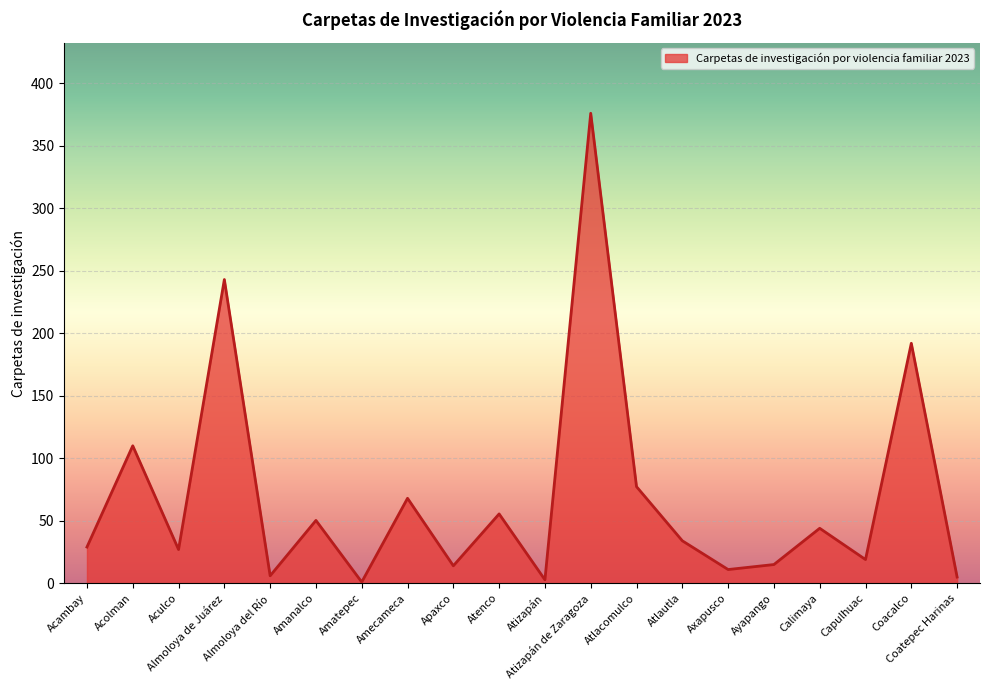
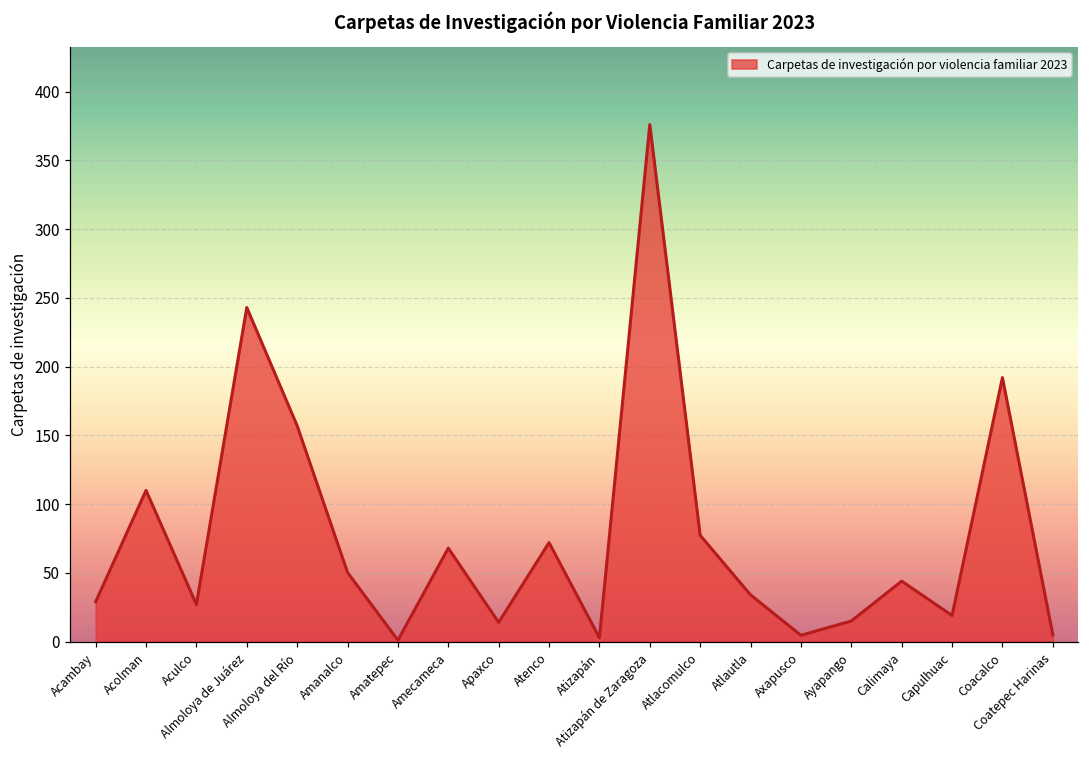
  {
    "Acambay": 29,
    "Acolman": 110,
    "Aculco": 27,
    "Almoloya de Juárez": 243,
-   "Almoloya del Río": 6,
+   "Almoloya del Río": 157,
    "Amanalco": 50,
    "Amatepec": 1,
    "Amecameca": 68,
    "Apaxco": 14,
-   "Atenco": 56,
+   "Atenco": 72,
    "Atizapán": 3,
    "Atizapán de Zaragoza": 376,
    "Atlacomulco": 77,
    "Atlautla": 34,
-   "Axapusco": 11,
+   "Axapusco": 5,
    "Ayapango": 15,
    "Calimaya": 44,
    "Capulhuac": 19,
    "Coacalco": 192,
    "Coatepec Harinas": 5
  }
